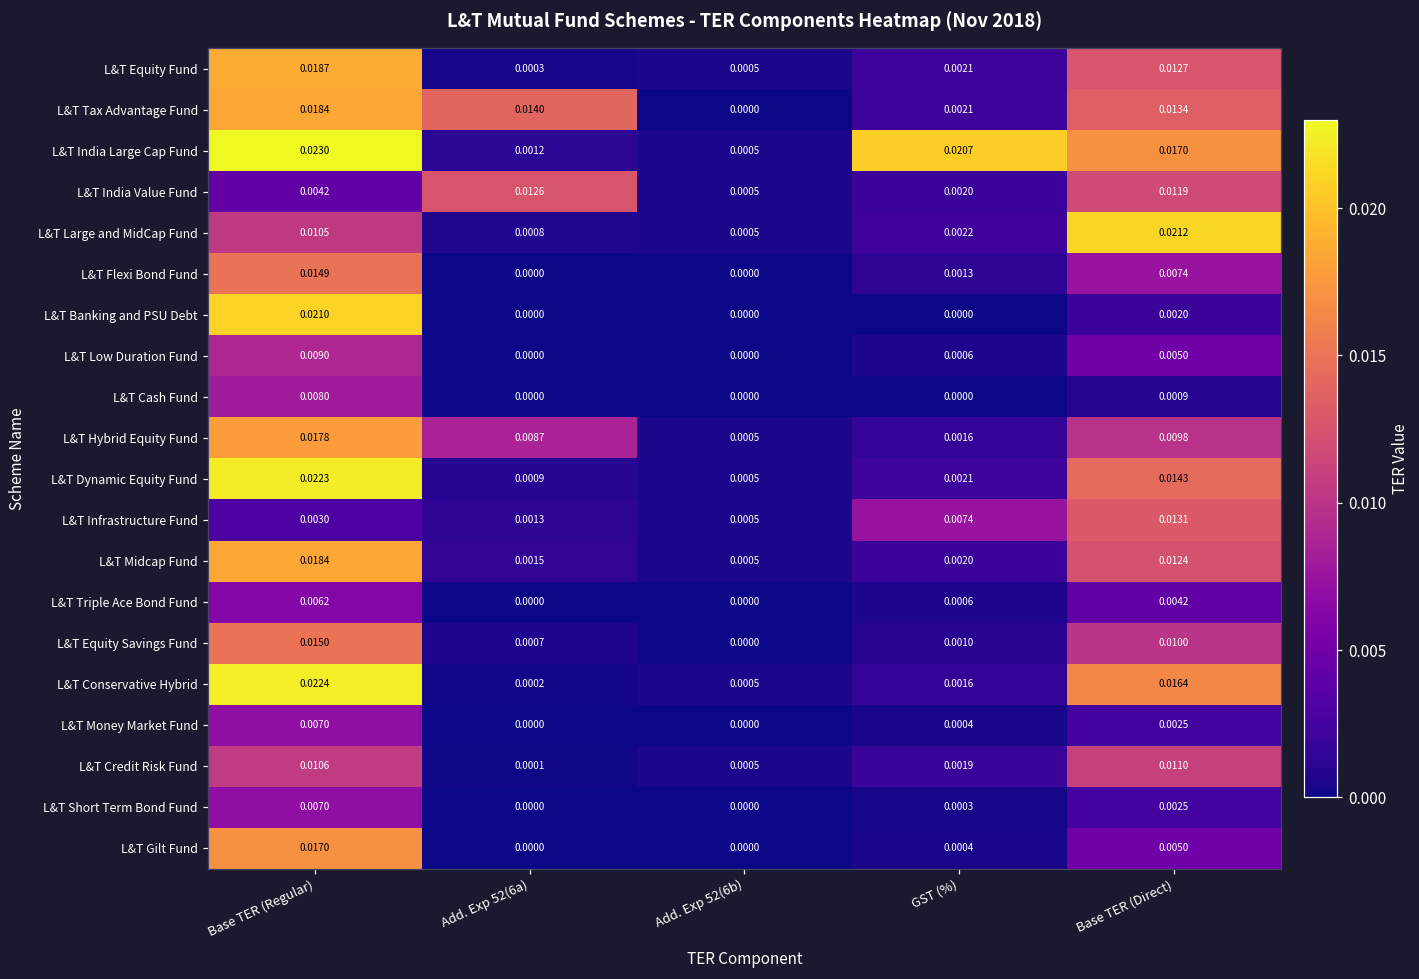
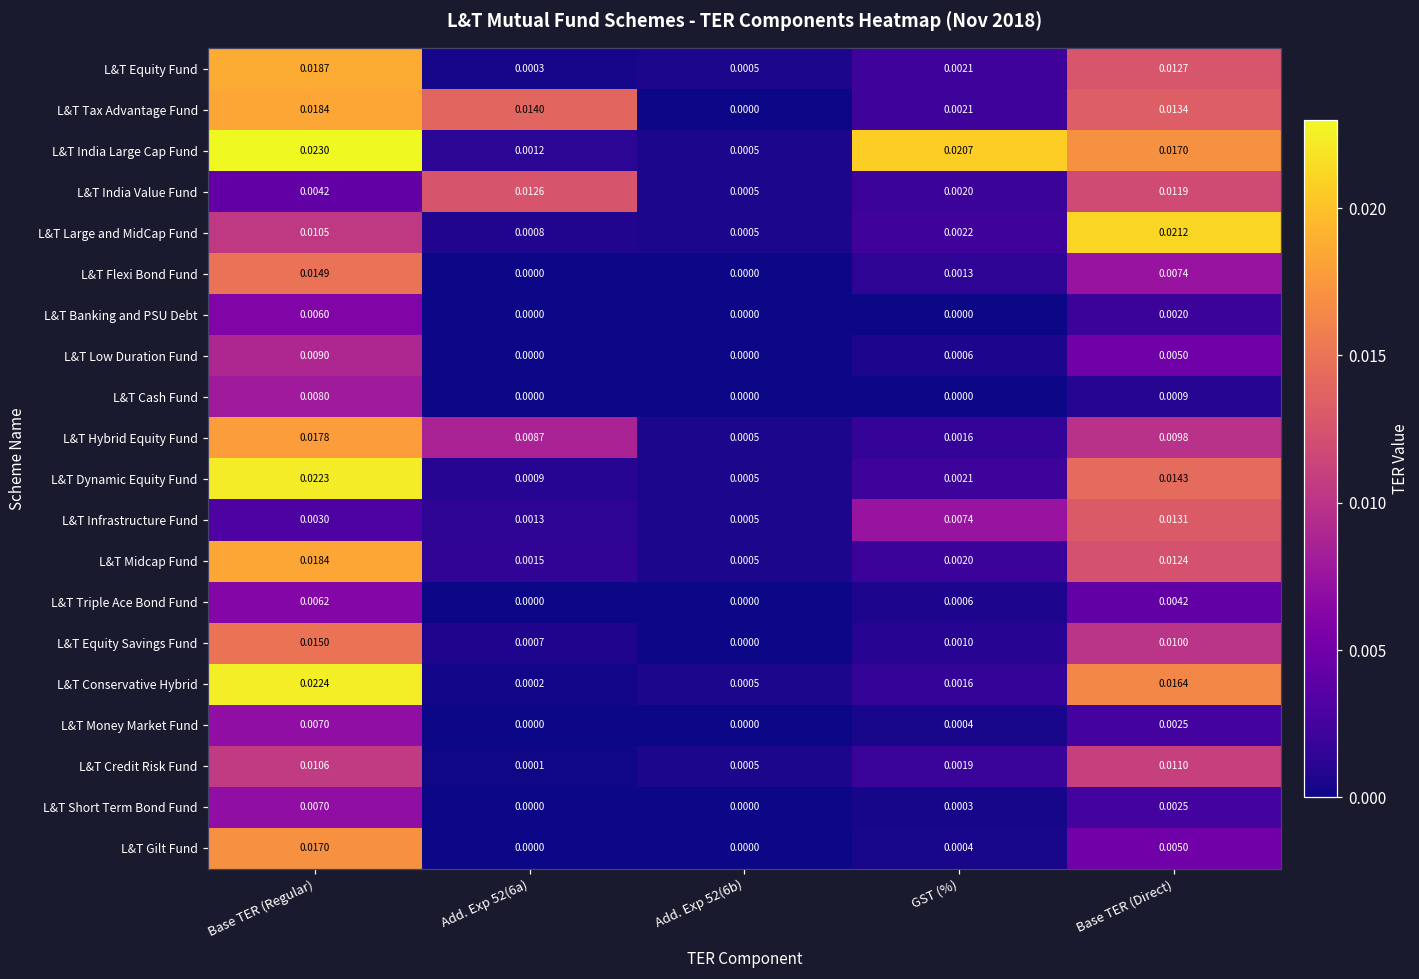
  {
    "L&T Equity Fund": {
      "Base TER (Regular)": 0.0187,
      "Add. Exp 52(6a)": 0.0003,
      "Add. Exp 52(6b)": 0.0005,
      "GST (%)": 0.0021,
      "Base TER (Direct)": 0.0127
    },
    "L&T Tax Advantage Fund": {
      "Base TER (Regular)": 0.0184,
      "Add. Exp 52(6a)": 0.0140,
      "Add. Exp 52(6b)": 0.0000,
      "GST (%)": 0.0021,
      "Base TER (Direct)": 0.0134
    },
    "L&T India Large Cap Fund": {
      "Base TER (Regular)": 0.0230,
      "Add. Exp 52(6a)": 0.0012,
      "Add. Exp 52(6b)": 0.0005,
      "GST (%)": 0.0207,
      "Base TER (Direct)": 0.0170
    },
    "L&T India Value Fund": {
      "Base TER (Regular)": 0.0042,
      "Add. Exp 52(6a)": 0.0126,
      "Add. Exp 52(6b)": 0.0005,
      "GST (%)": 0.0020,
      "Base TER (Direct)": 0.0119
    },
    "L&T Large and MidCap Fund": {
      "Base TER (Regular)": 0.0105,
      "Add. Exp 52(6a)": 0.0008,
      "Add. Exp 52(6b)": 0.0005,
      "GST (%)": 0.0022,
      "Base TER (Direct)": 0.0212
    },
    "L&T Flexi Bond Fund": {
      "Base TER (Regular)": 0.0149,
      "Add. Exp 52(6a)": 0.0000,
      "Add. Exp 52(6b)": 0.0000,
      "GST (%)": 0.0013,
      "Base TER (Direct)": 0.0074
    },
    "L&T Banking and PSU Debt": {
-     "Base TER (Regular)": 0.0210,
+     "Base TER (Regular)": 0.0060,
      "Add. Exp 52(6a)": 0.0000,
      "Add. Exp 52(6b)": 0.0000,
      "GST (%)": 0.0000,
      "Base TER (Direct)": 0.0020
    },
    "L&T Low Duration Fund": {
      "Base TER (Regular)": 0.0090,
      "Add. Exp 52(6a)": 0.0000,
      "Add. Exp 52(6b)": 0.0000,
      "GST (%)": 0.0006,
      "Base TER (Direct)": 0.0050
    },
    "L&T Cash Fund": {
      "Base TER (Regular)": 0.0080,
      "Add. Exp 52(6a)": 0.0000,
      "Add. Exp 52(6b)": 0.0000,
      "GST (%)": 0.0000,
      "Base TER (Direct)": 0.0009
    },
    "L&T Hybrid Equity Fund": {
      "Base TER (Regular)": 0.0178,
      "Add. Exp 52(6a)": 0.0087,
      "Add. Exp 52(6b)": 0.0005,
      "GST (%)": 0.0016,
      "Base TER (Direct)": 0.0098
    },
    "L&T Dynamic Equity Fund": {
      "Base TER (Regular)": 0.0223,
      "Add. Exp 52(6a)": 0.0009,
      "Add. Exp 52(6b)": 0.0005,
      "GST (%)": 0.0021,
      "Base TER (Direct)": 0.0143
    },
    "L&T Infrastructure Fund": {
      "Base TER (Regular)": 0.0030,
      "Add. Exp 52(6a)": 0.0013,
      "Add. Exp 52(6b)": 0.0005,
      "GST (%)": 0.0074,
      "Base TER (Direct)": 0.0131
    },
    "L&T Midcap Fund": {
      "Base TER (Regular)": 0.0184,
      "Add. Exp 52(6a)": 0.0015,
      "Add. Exp 52(6b)": 0.0005,
      "GST (%)": 0.0020,
      "Base TER (Direct)": 0.0124
    },
    "L&T Triple Ace Bond Fund": {
      "Base TER (Regular)": 0.0062,
      "Add. Exp 52(6a)": 0.0000,
      "Add. Exp 52(6b)": 0.0000,
      "GST (%)": 0.0006,
      "Base TER (Direct)": 0.0042
    },
    "L&T Equity Savings Fund": {
      "Base TER (Regular)": 0.0150,
      "Add. Exp 52(6a)": 0.0007,
      "Add. Exp 52(6b)": 0.0000,
      "GST (%)": 0.0010,
      "Base TER (Direct)": 0.0100
    },
    "L&T Conservative Hybrid": {
      "Base TER (Regular)": 0.0224,
      "Add. Exp 52(6a)": 0.0002,
      "Add. Exp 52(6b)": 0.0005,
      "GST (%)": 0.0016,
      "Base TER (Direct)": 0.0164
    },
    "L&T Money Market Fund": {
      "Base TER (Regular)": 0.0070,
      "Add. Exp 52(6a)": 0.0000,
      "Add. Exp 52(6b)": 0.0000,
      "GST (%)": 0.0004,
      "Base TER (Direct)": 0.0025
    },
    "L&T Credit Risk Fund": {
      "Base TER (Regular)": 0.0106,
      "Add. Exp 52(6a)": 0.0001,
      "Add. Exp 52(6b)": 0.0005,
      "GST (%)": 0.0019,
      "Base TER (Direct)": 0.0110
    },
    "L&T Short Term Bond Fund": {
      "Base TER (Regular)": 0.0070,
      "Add. Exp 52(6a)": 0.0000,
      "Add. Exp 52(6b)": 0.0000,
      "GST (%)": 0.0003,
      "Base TER (Direct)": 0.0025
    },
    "L&T Gilt Fund": {
      "Base TER (Regular)": 0.0170,
      "Add. Exp 52(6a)": 0.0000,
      "Add. Exp 52(6b)": 0.0000,
      "GST (%)": 0.0004,
      "Base TER (Direct)": 0.0050
    }
  }
